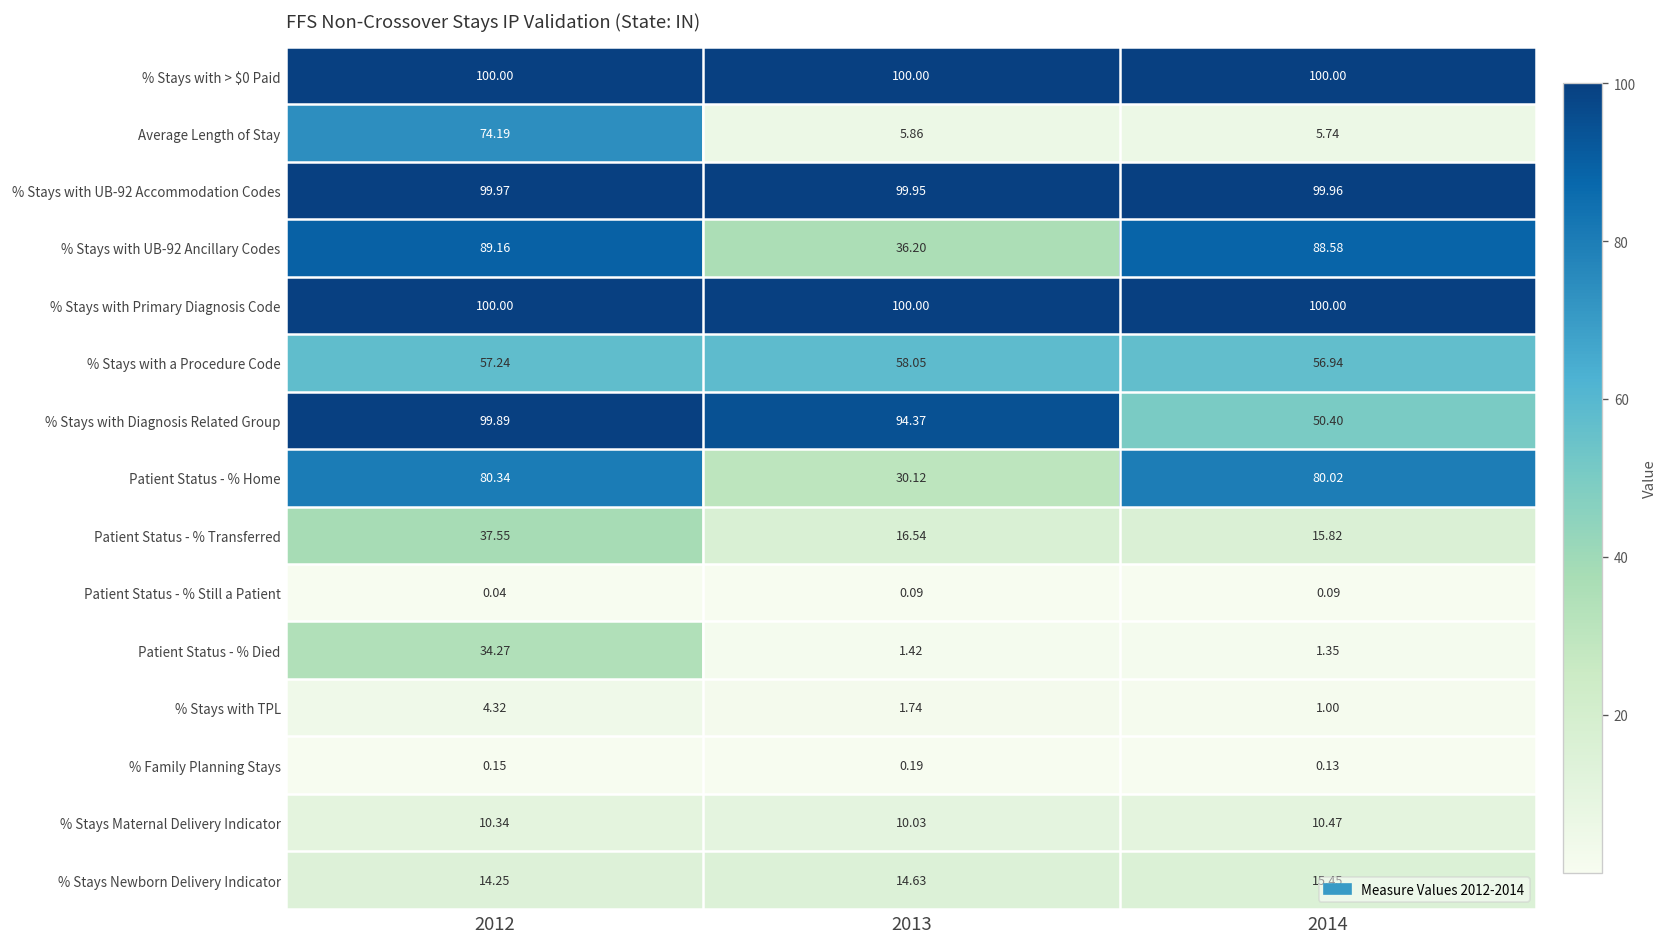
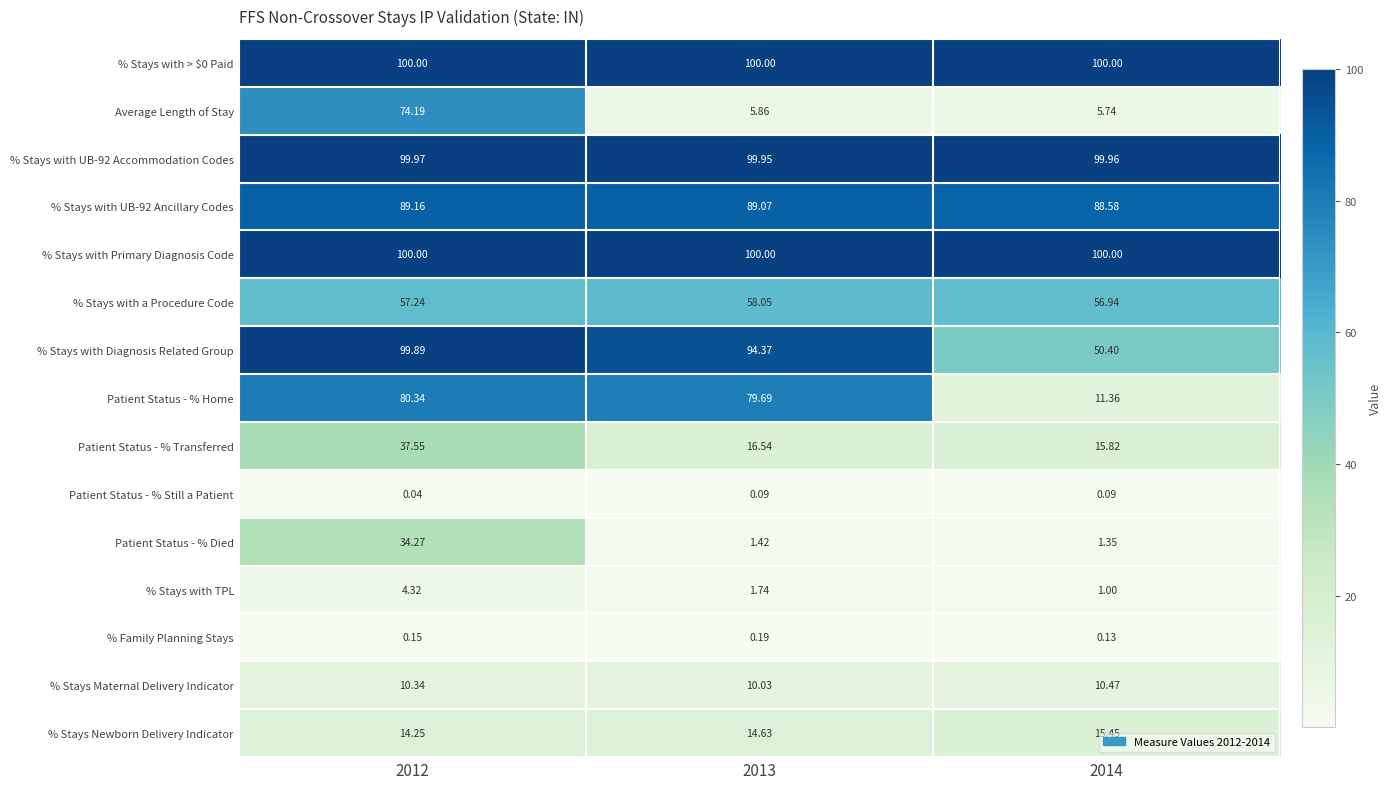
  {
    "% Stays with > $0 Paid": {
      "2012": 100.00,
      "2013": 100.00,
      "2014": 100.00
    },
    "Average Length of Stay": {
      "2012": 74.19,
      "2013": 5.86,
      "2014": 5.74
    },
    "% Stays with UB-92 Accommodation Codes": {
      "2012": 99.97,
      "2013": 99.95,
      "2014": 99.96
    },
    "% Stays with UB-92 Ancillary Codes": {
      "2012": 89.16,
-     "2013": 36.20,
+     "2013": 89.07,
      "2014": 88.58
    },
    "% Stays with Primary Diagnosis Code": {
      "2012": 100.00,
      "2013": 100.00,
      "2014": 100.00
    },
    "% Stays with a Procedure Code": {
      "2012": 57.24,
      "2013": 58.05,
      "2014": 56.94
    },
    "% Stays with Diagnosis Related Group": {
      "2012": 99.89,
      "2013": 94.37,
      "2014": 50.40
    },
    "Patient Status - % Home": {
      "2012": 80.34,
-     "2013": 30.12,
-     "2014": 80.02
+     "2013": 79.69,
+     "2014": 11.36
    },
    "Patient Status - % Transferred": {
      "2012": 37.55,
      "2013": 16.54,
      "2014": 15.82
    },
    "Patient Status - % Still a Patient": {
      "2012": 0.04,
      "2013": 0.09,
      "2014": 0.09
    },
    "Patient Status - % Died": {
      "2012": 34.27,
      "2013": 1.42,
      "2014": 1.35
    },
    "% Stays with TPL": {
      "2012": 4.32,
      "2013": 1.74,
      "2014": 1.00
    },
    "% Family Planning Stays": {
      "2012": 0.15,
      "2013": 0.19,
      "2014": 0.13
    },
    "% Stays Maternal Delivery Indicator": {
      "2012": 10.34,
      "2013": 10.03,
      "2014": 10.47
    },
    "% Stays Newborn Delivery Indicator": {
      "2012": 14.25,
      "2013": 14.63
    }
  }
